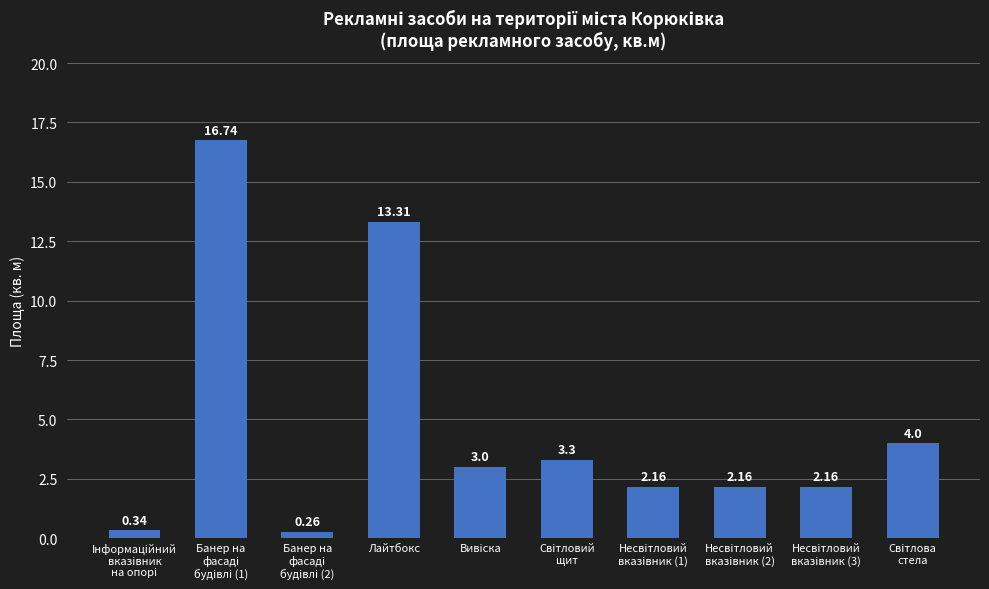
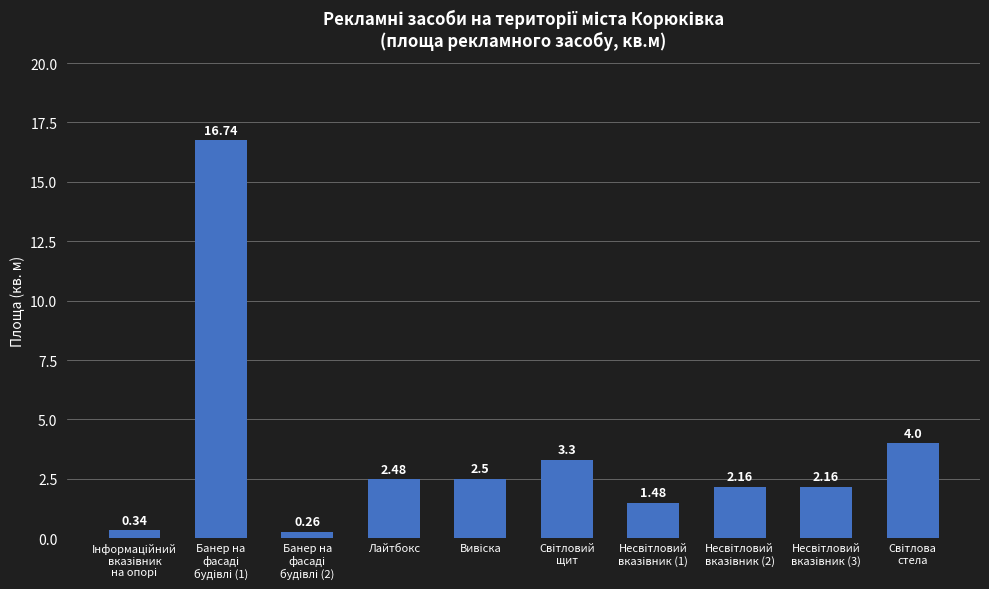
  {
    "Інформаційний вказівник на опорі": 0.34,
    "Банер на фасаді будівлі (1)": 16.74,
    "Банер на фасаді будівлі (2)": 0.26,
-   "Лайтбокс": 13.31,
-   "Вивіска": 3.0,
+   "Лайтбокс": 2.48,
+   "Вивіска": 2.5,
    "Світловий щит": 3.3,
-   "Несвітловий вказівник (1)": 2.16,
+   "Несвітловий вказівник (1)": 1.48,
    "Несвітловий вказівник (2)": 2.16,
    "Несвітловий вказівник (3)": 2.16,
    "Світлова стела": 4.0
  }
